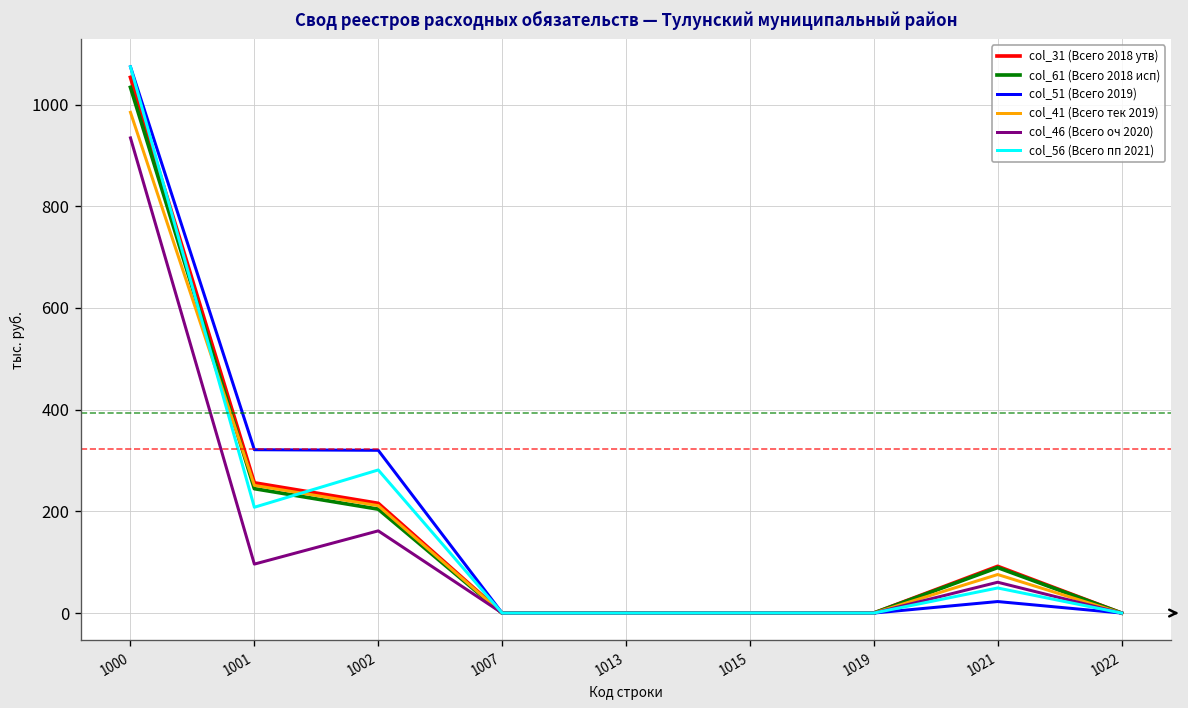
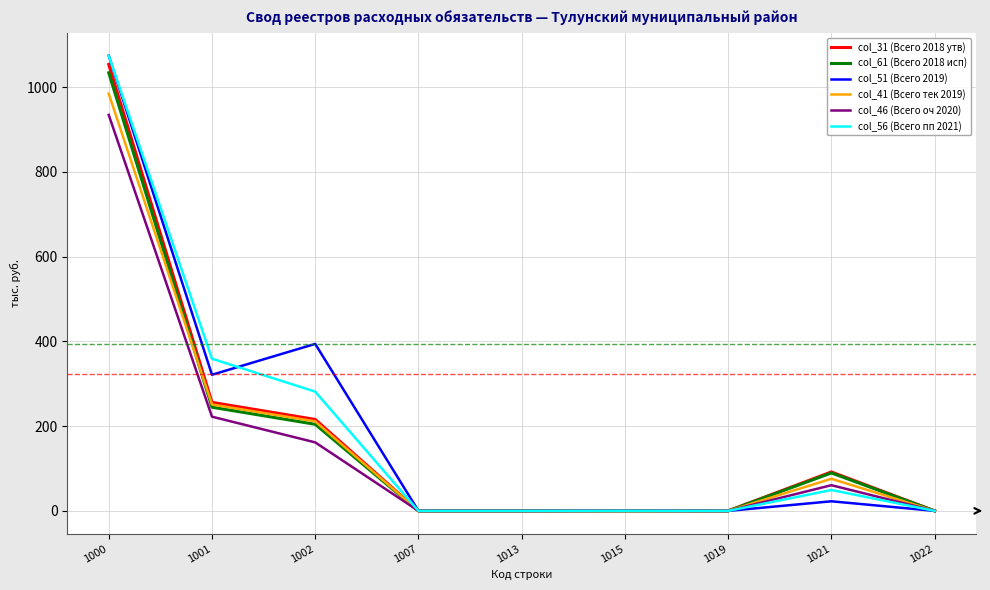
  {
    "col_31 (Всего 2018 утв)": {
      "1000": 1050
    },
    "col_61 (Всего 2018 исп)": {
      "1000": 1030,
      "1001": 240,
      "1002": 200
    },
    "col_51 (Всего 2019)": {
      "1001": 320,
-     "1002": 320,
+     "1002": 390,
      "1021": 20
    },
    "col_41 (Всего тек 2019)": {
      "1000": 980,
      "1021": 80
    },
    "col_46 (Всего оч 2020)": {
      "1000": 930,
-     "1001": 100,
+     "1001": 220,
      "1002": 160,
      "1021": 60
    },
    "col_56 (Всего пп 2021)": {
-     "1001": 210,
+     "1001": 360,
      "1002": 280,
      "1021": 50
    }
  }
